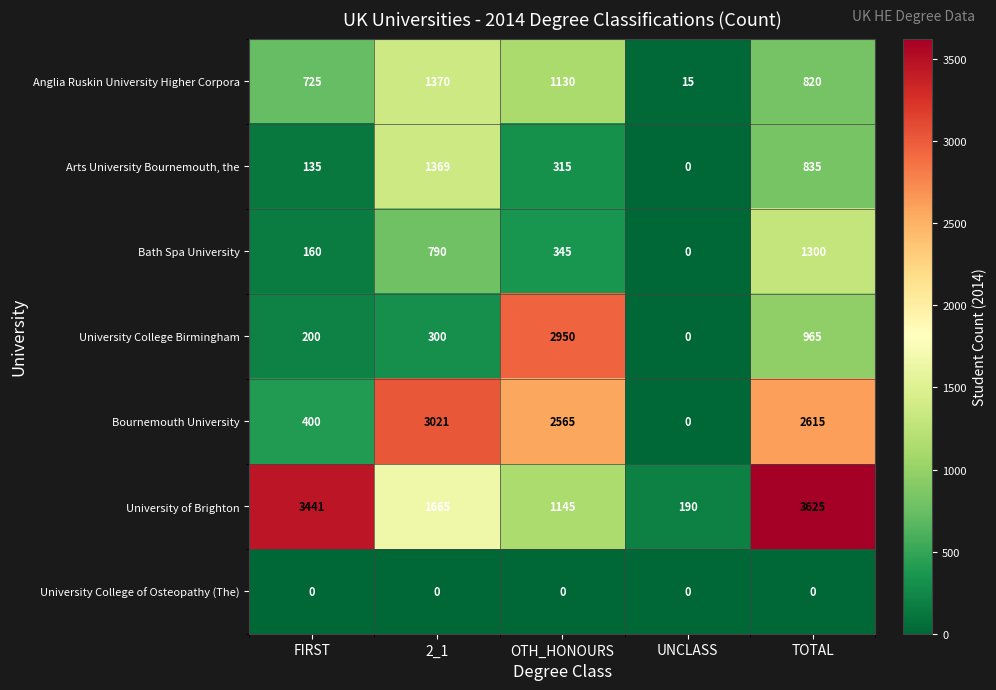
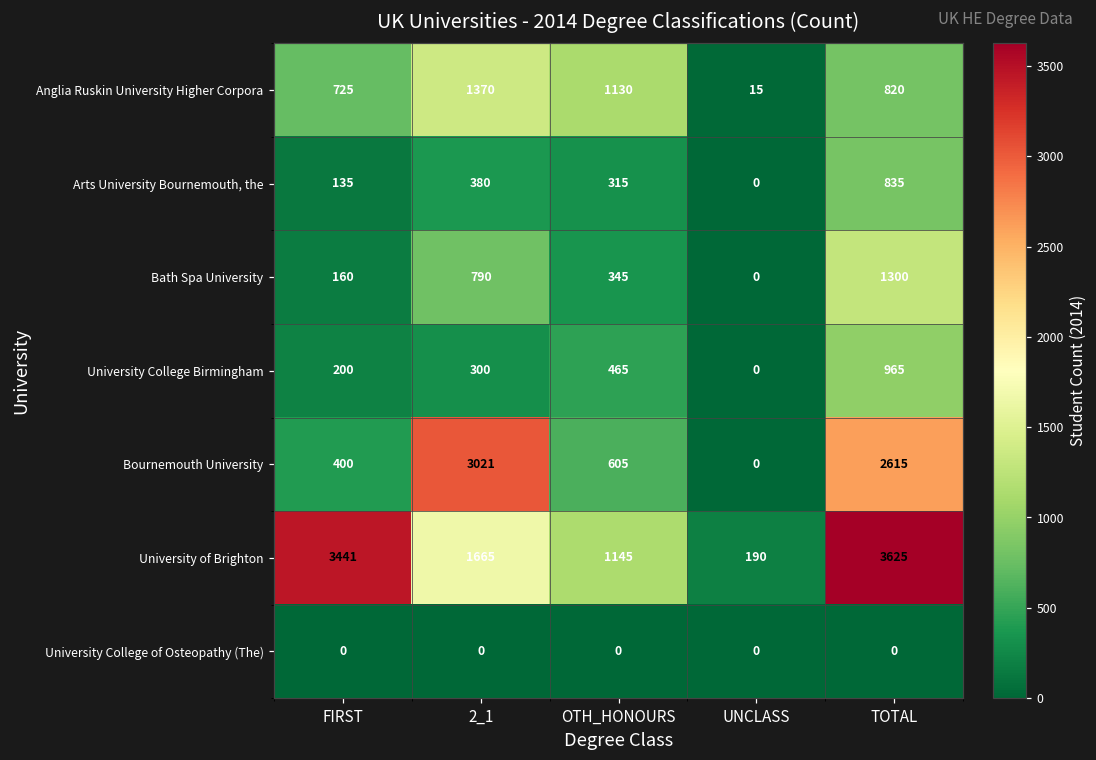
  {
    "Anglia Ruskin University Higher Corpora": {
      "FIRST": 725,
      "2_1": 1370,
      "OTH_HONOURS": 1130,
      "UNCLASS": 15,
      "TOTAL": 820
    },
    "Arts University Bournemouth, the": {
      "FIRST": 135,
-     "2_1": 1369,
+     "2_1": 380,
      "OTH_HONOURS": 315,
      "UNCLASS": 0,
      "TOTAL": 835
    },
    "Bath Spa University": {
      "FIRST": 160,
      "2_1": 790,
      "OTH_HONOURS": 345,
      "UNCLASS": 0,
      "TOTAL": 1300
    },
    "University College Birmingham": {
      "FIRST": 200,
      "2_1": 300,
-     "OTH_HONOURS": 2950,
+     "OTH_HONOURS": 465,
      "UNCLASS": 0,
      "TOTAL": 965
    },
    "Bournemouth University": {
      "FIRST": 400,
      "2_1": 3021,
-     "OTH_HONOURS": 2565,
+     "OTH_HONOURS": 605,
      "UNCLASS": 0,
      "TOTAL": 2615
    },
    "University of Brighton": {
      "FIRST": 3441,
      "2_1": 1665,
      "OTH_HONOURS": 1145,
      "UNCLASS": 190,
      "TOTAL": 3625
    },
    "University College of Osteopathy (The)": {
      "FIRST": 0,
      "2_1": 0,
      "OTH_HONOURS": 0,
      "UNCLASS": 0,
      "TOTAL": 0
    }
  }
